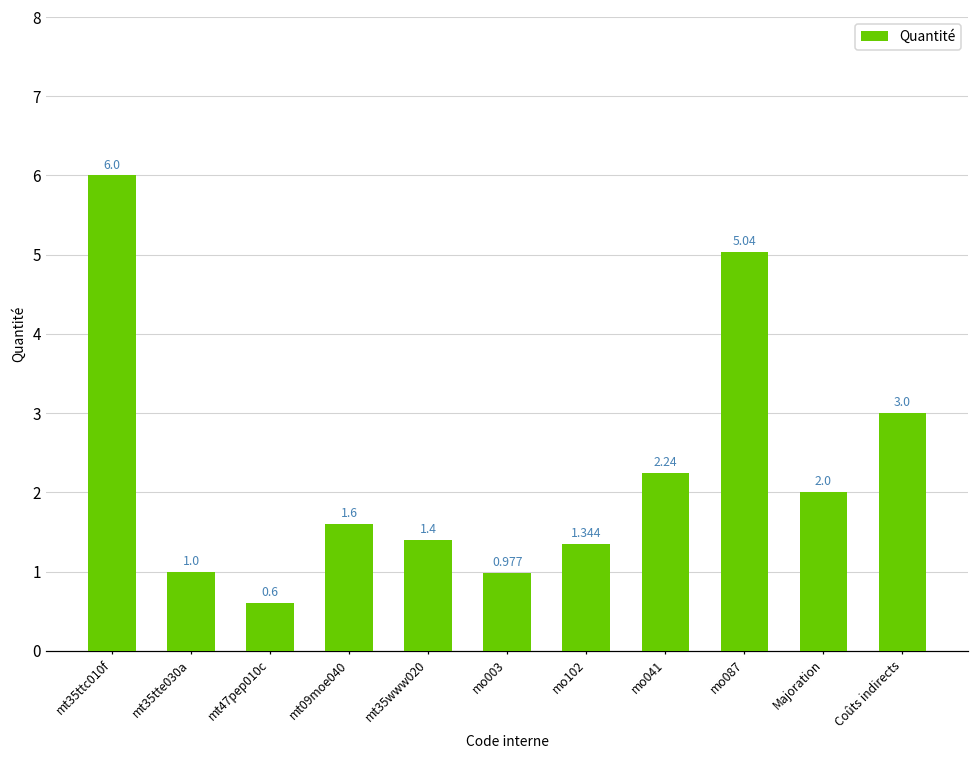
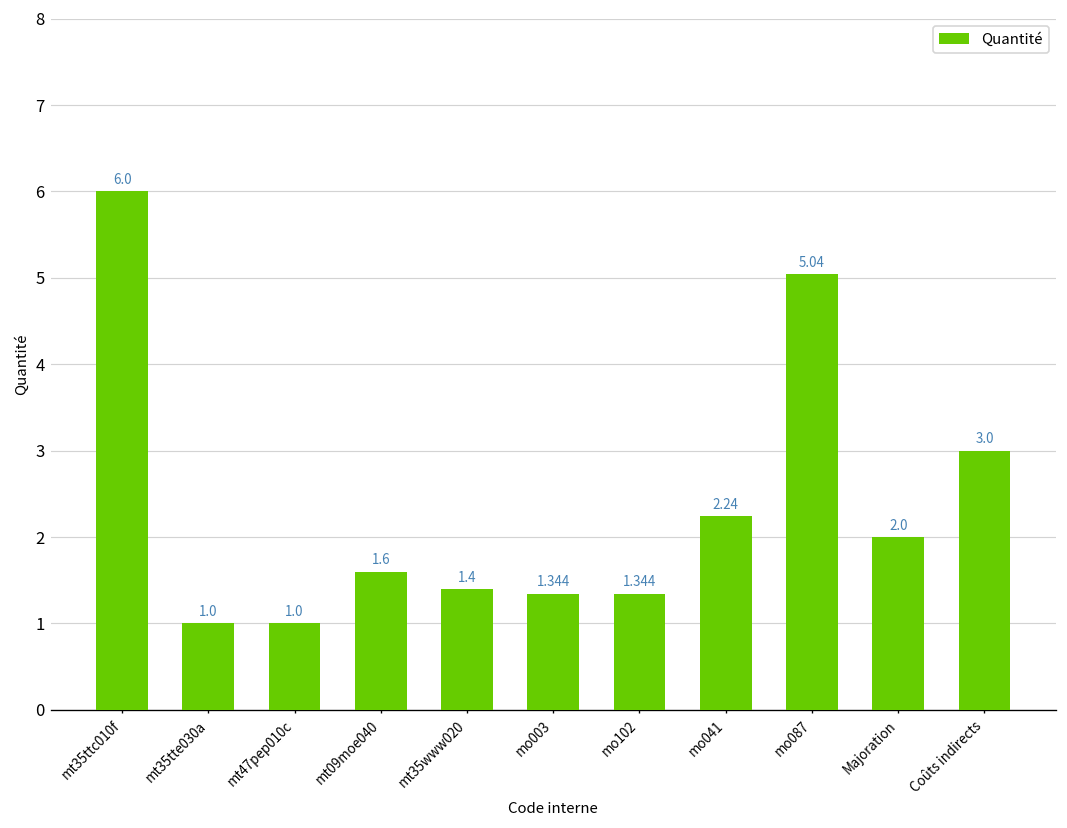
  {
    "mt35ttc010f": 6.0,
    "mt35tte030a": 1.0,
-   "mt47pep010c": 0.6,
+   "mt47pep010c": 1.0,
    "mt09moe040": 1.6,
    "mt35www020": 1.4,
-   "mo003": 0.977,
+   "mo003": 1.344,
    "mo102": 1.344,
    "mo041": 2.24,
    "mo087": 5.04,
    "Majoration": 2.0,
    "Coûts indirects": 3.0
  }
